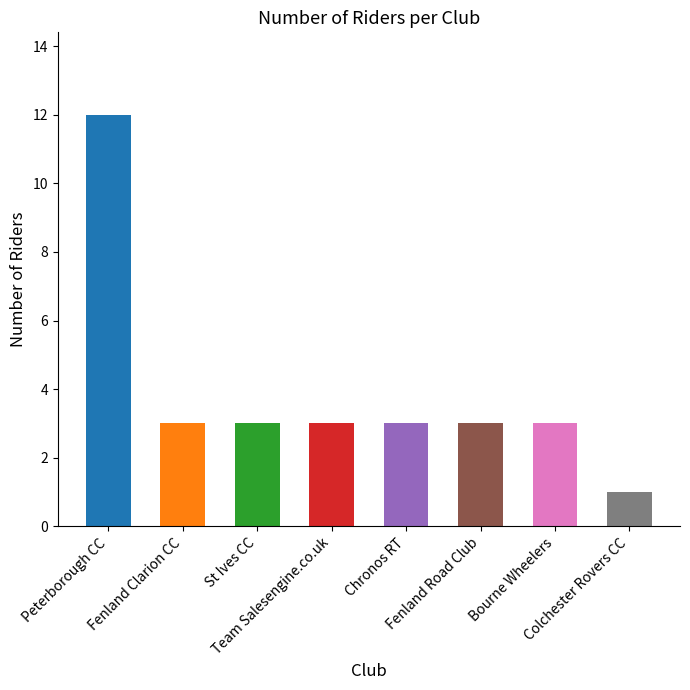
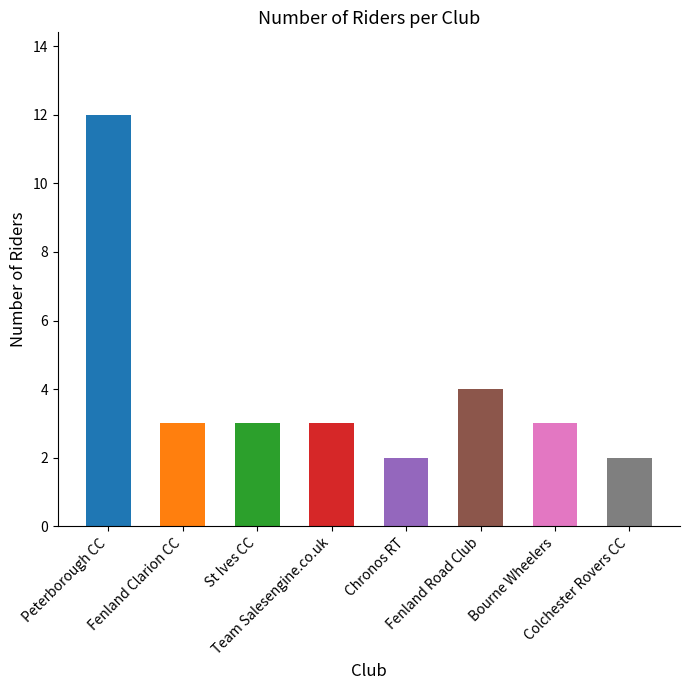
  {
    "Peterborough CC": 12,
    "Fenland Clarion CC": 3,
    "St Ives CC": 3,
    "Team Salesengine.co.uk": 3,
-   "Chronos RT": 3,
-   "Fenland Road Club": 3,
+   "Chronos RT": 2,
+   "Fenland Road Club": 4,
    "Bourne Wheelers": 3,
-   "Colchester Rovers CC": 1
+   "Colchester Rovers CC": 2
  }
